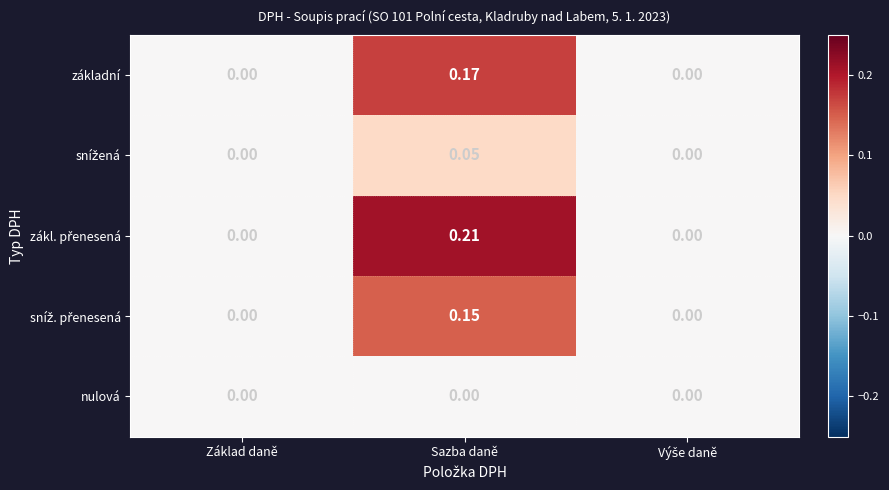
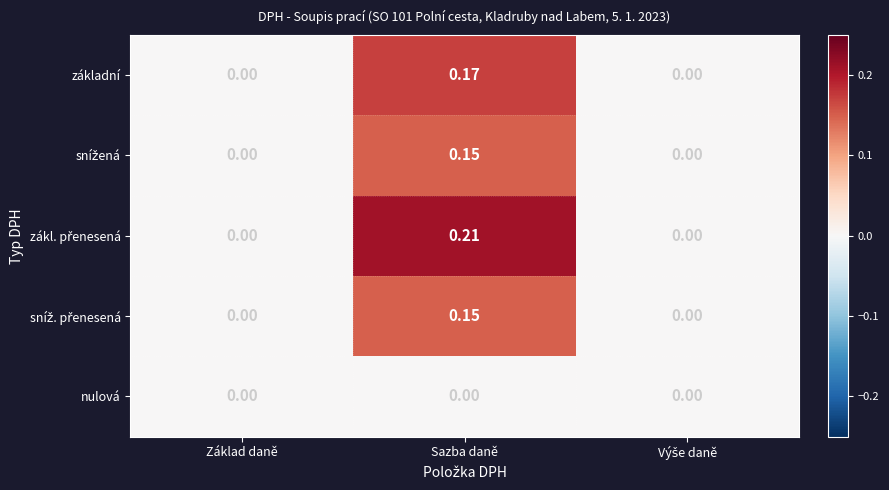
  {
    "základní": {
      "Sazba daně": 0.17
    },
    "snížená": {
-     "Sazba daně": 0.05
+     "Sazba daně": 0.15
    },
    "zákl. přenesená": {
      "Sazba daně": 0.21
    },
    "sníž. přenesená": {
      "Sazba daně": 0.15
    }
  }
